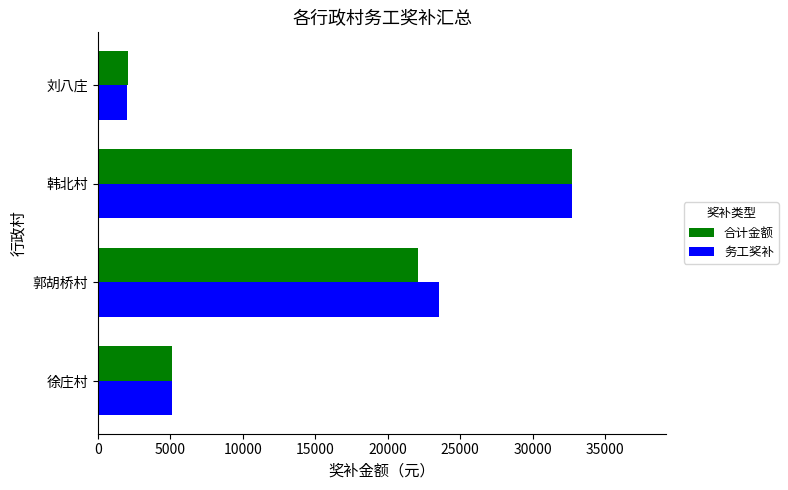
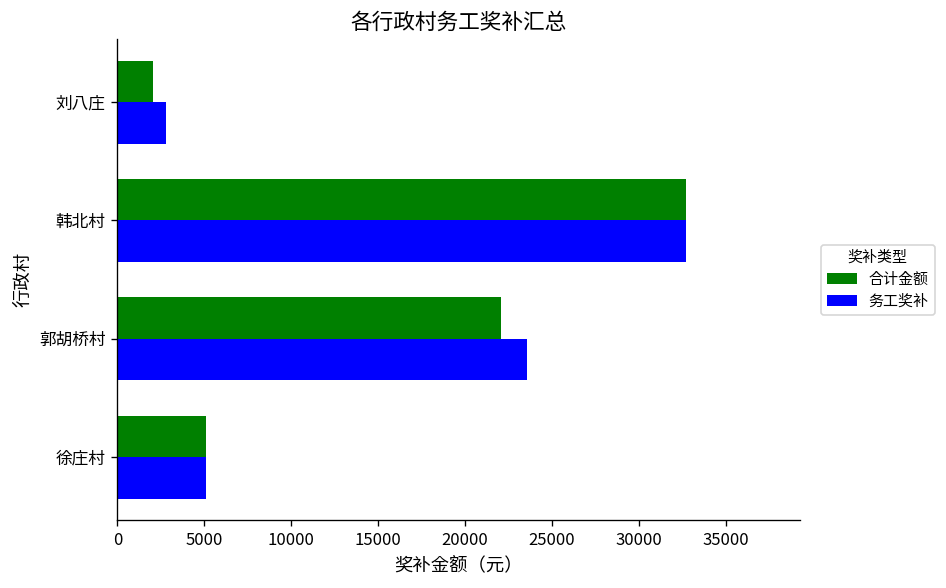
  {
    "合计金额": {
      "刘八庄": 2100,
      "韩北村": 32700,
      "郭胡桥村": 22100,
      "徐庄村": 5100
    },
    "务工奖补": {
-     "刘八庄": 2000,
+     "刘八庄": 2800,
      "韩北村": 32700,
      "郭胡桥村": 23500,
      "徐庄村": 5100
    }
  }
